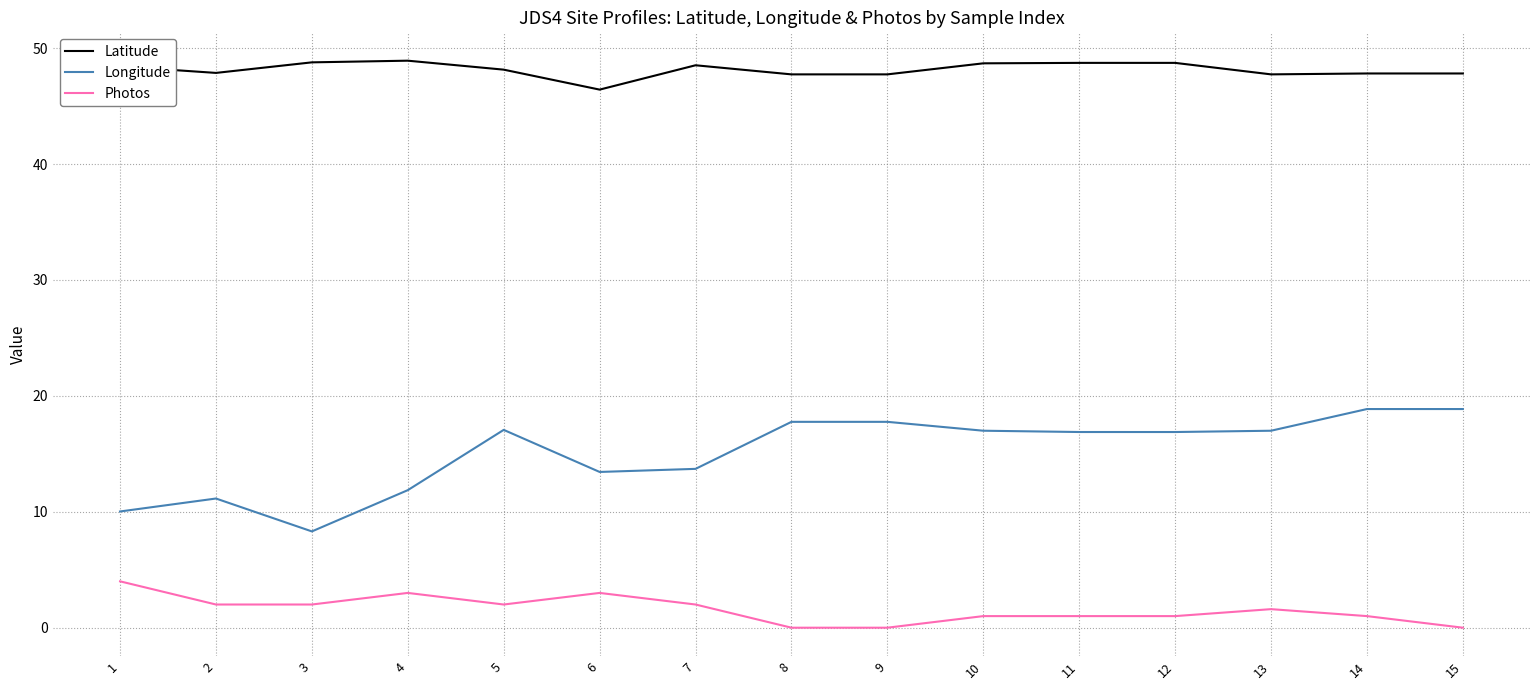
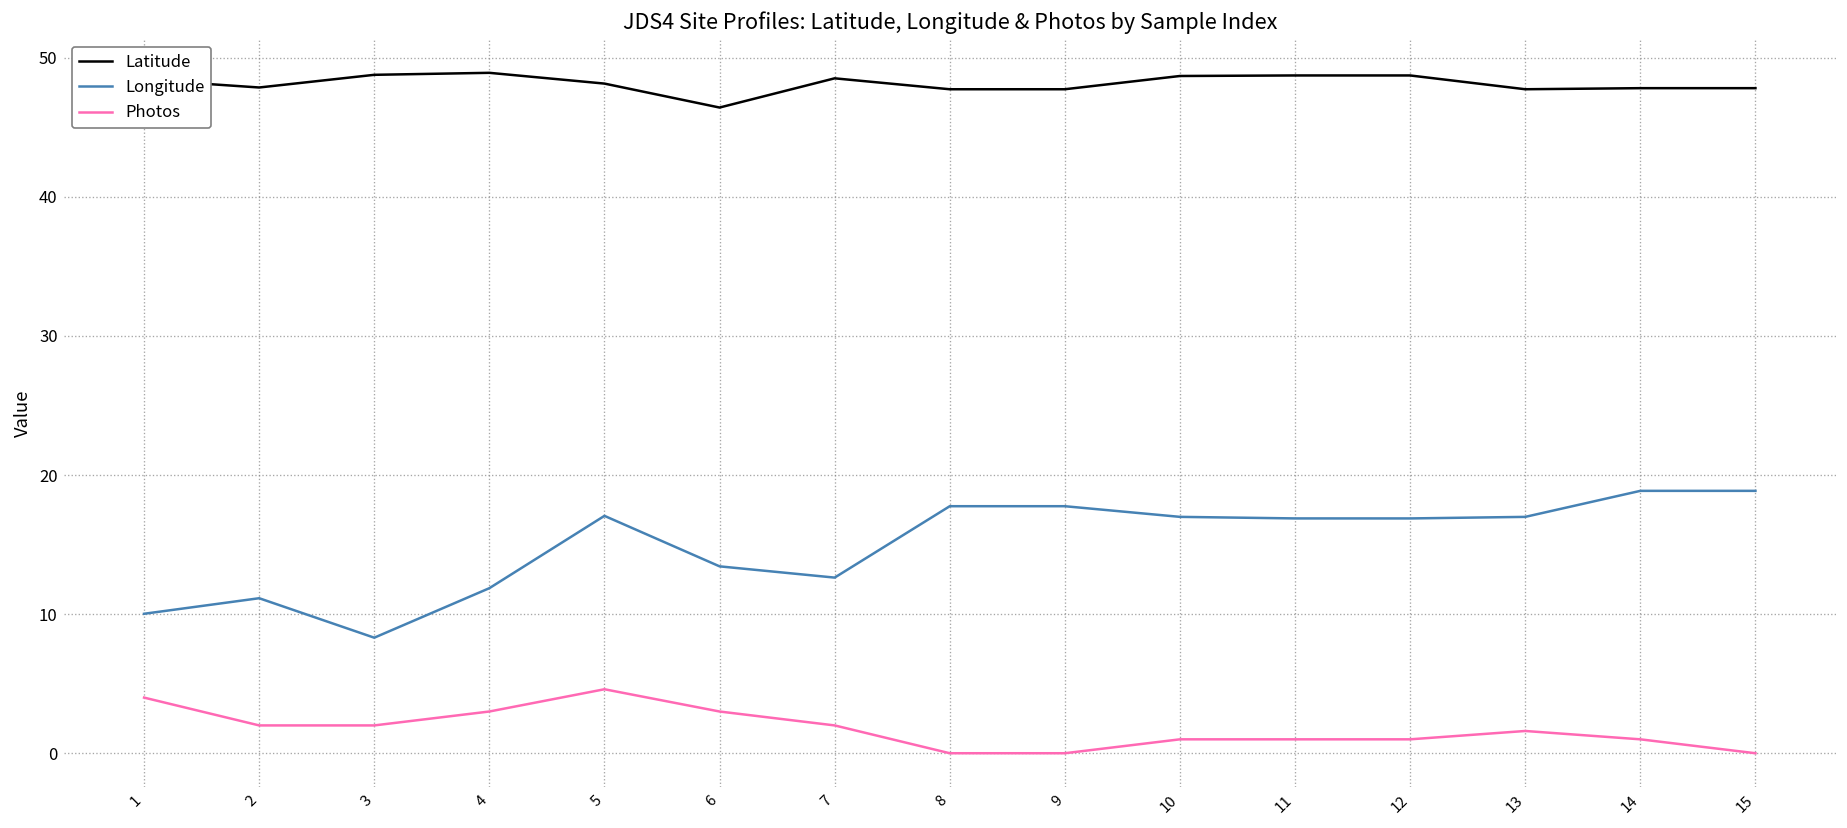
  {
    "Latitude": {
      "2": 47.9,
      "3": 48.8,
      "4": 48.9,
      "5": 48.1,
      "6": 46.4,
      "7": 48.5,
      "8": 47.7,
      "9": 47.7,
      "10": 48.7,
      "11": 48.7,
      "12": 48.7,
      "13": 47.7,
      "14": 47.8,
      "15": 47.8
    },
    "Longitude": {
      "1": 10.0,
      "2": 11.1,
      "3": 8.3,
      "4": 11.9,
      "5": 17.1,
      "6": 13.4,
-     "7": 13.7,
+     "7": 12.6,
      "8": 17.8,
      "9": 17.8,
      "10": 17.0,
      "11": 16.9,
      "12": 16.9,
      "13": 17.0,
      "14": 18.9,
      "15": 18.9
    },
    "Photos": {
      "1": 4.0,
      "2": 2.0,
      "3": 2.0,
      "4": 3.0,
-     "5": 2.0,
+     "5": 4.6,
      "6": 3.0,
      "7": 2.0,
      "8": 0.0,
      "9": 0.0,
      "10": 1.0,
      "11": 1.0,
      "12": 1.0,
      "13": 1.6,
      "14": 1.0,
      "15": 0.0
    }
  }
